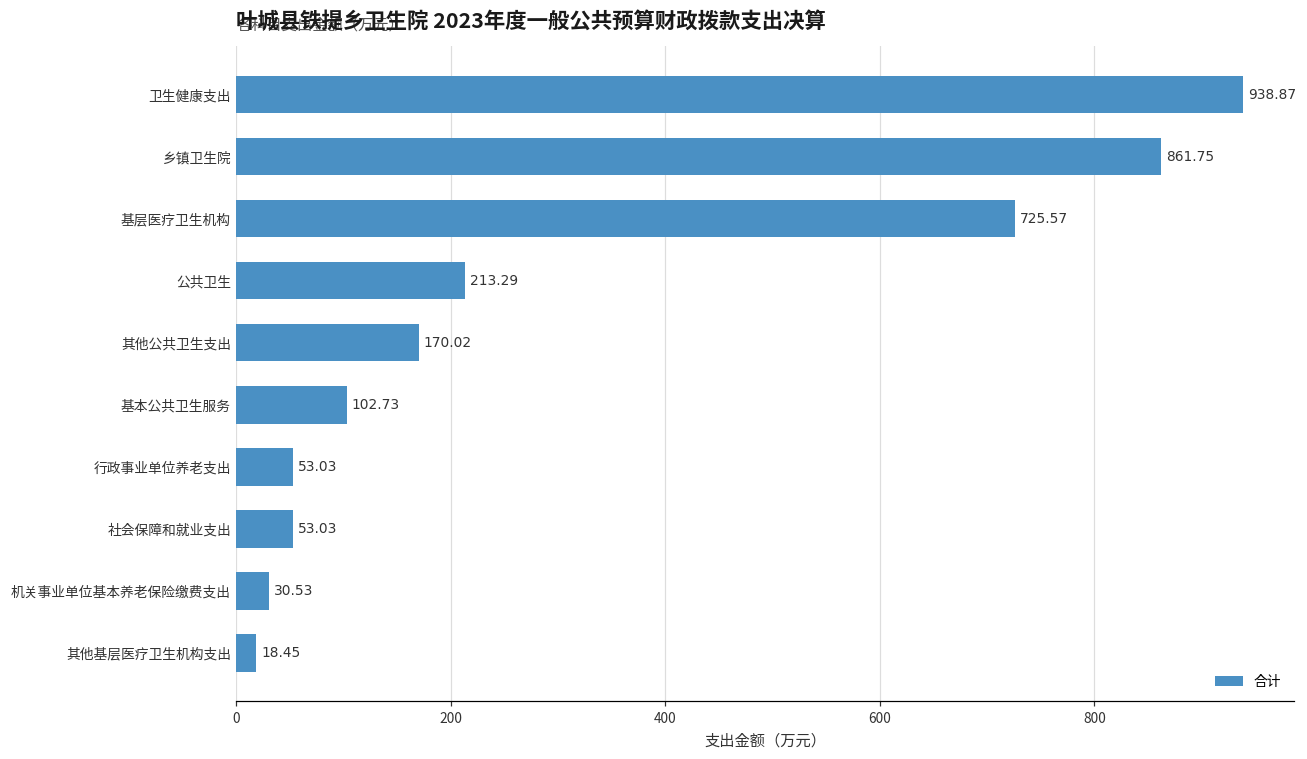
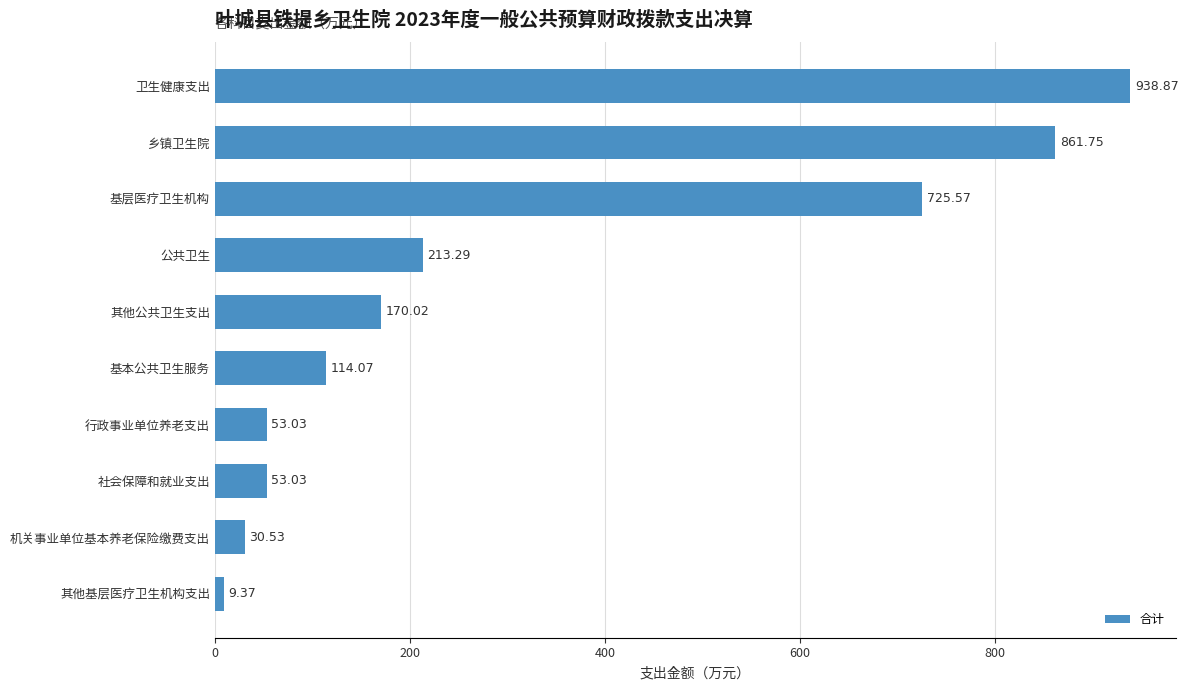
  {
    "卫生健康支出": 938.87,
    "乡镇卫生院": 861.75,
    "基层医疗卫生机构": 725.57,
    "公共卫生": 213.29,
    "其他公共卫生支出": 170.02,
-   "基本公共卫生服务": 102.73,
+   "基本公共卫生服务": 114.07,
    "行政事业单位养老支出": 53.03,
    "社会保障和就业支出": 53.03,
    "机关事业单位基本养老保险缴费支出": 30.53,
-   "其他基层医疗卫生机构支出": 18.45
+   "其他基层医疗卫生机构支出": 9.37
  }
